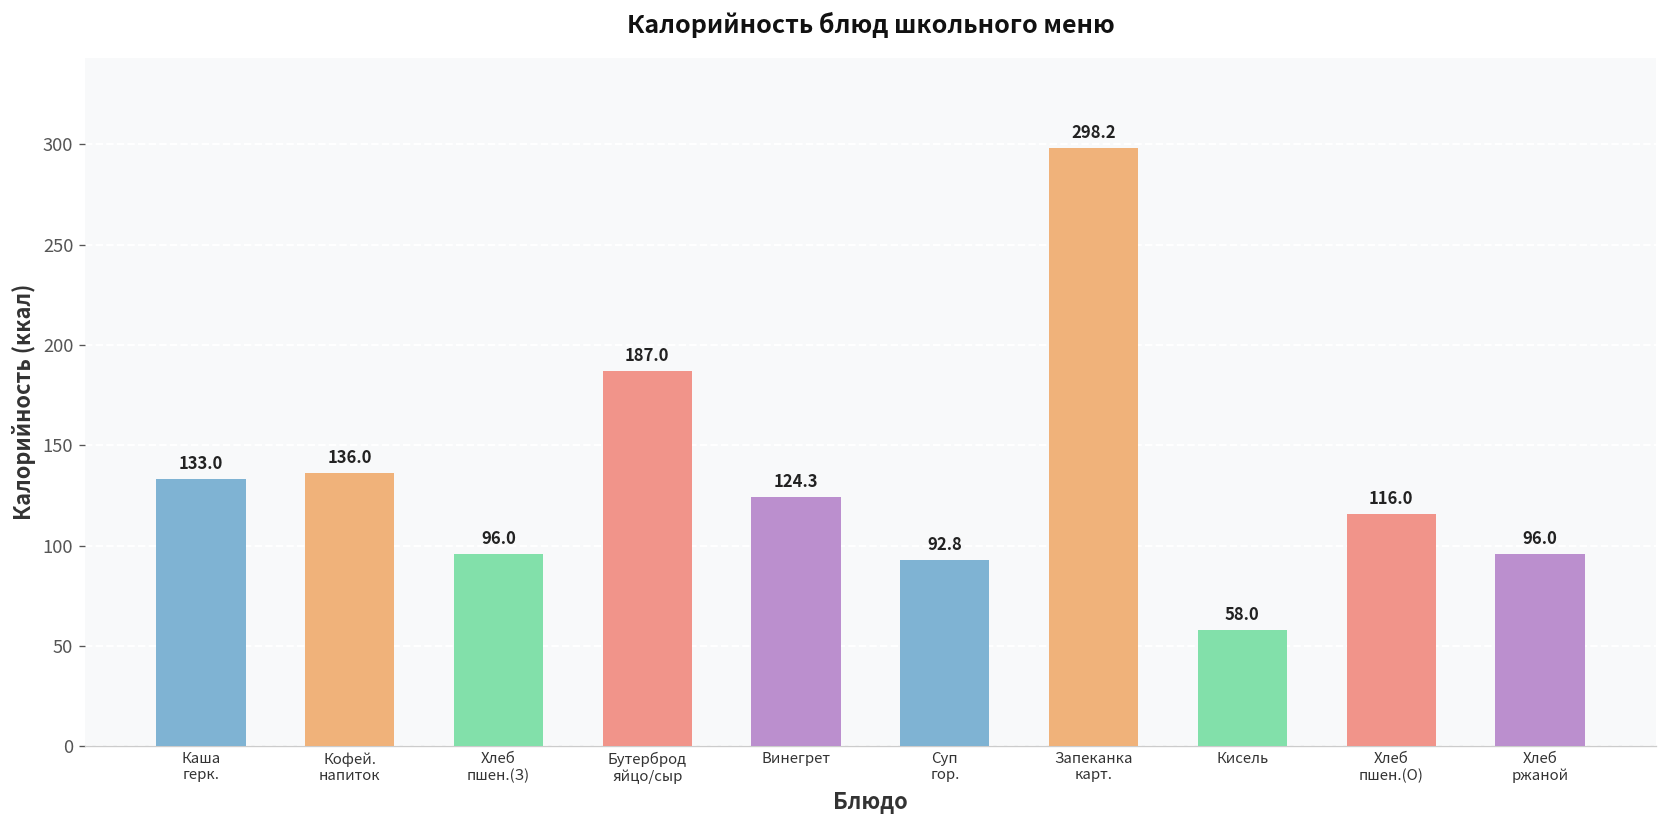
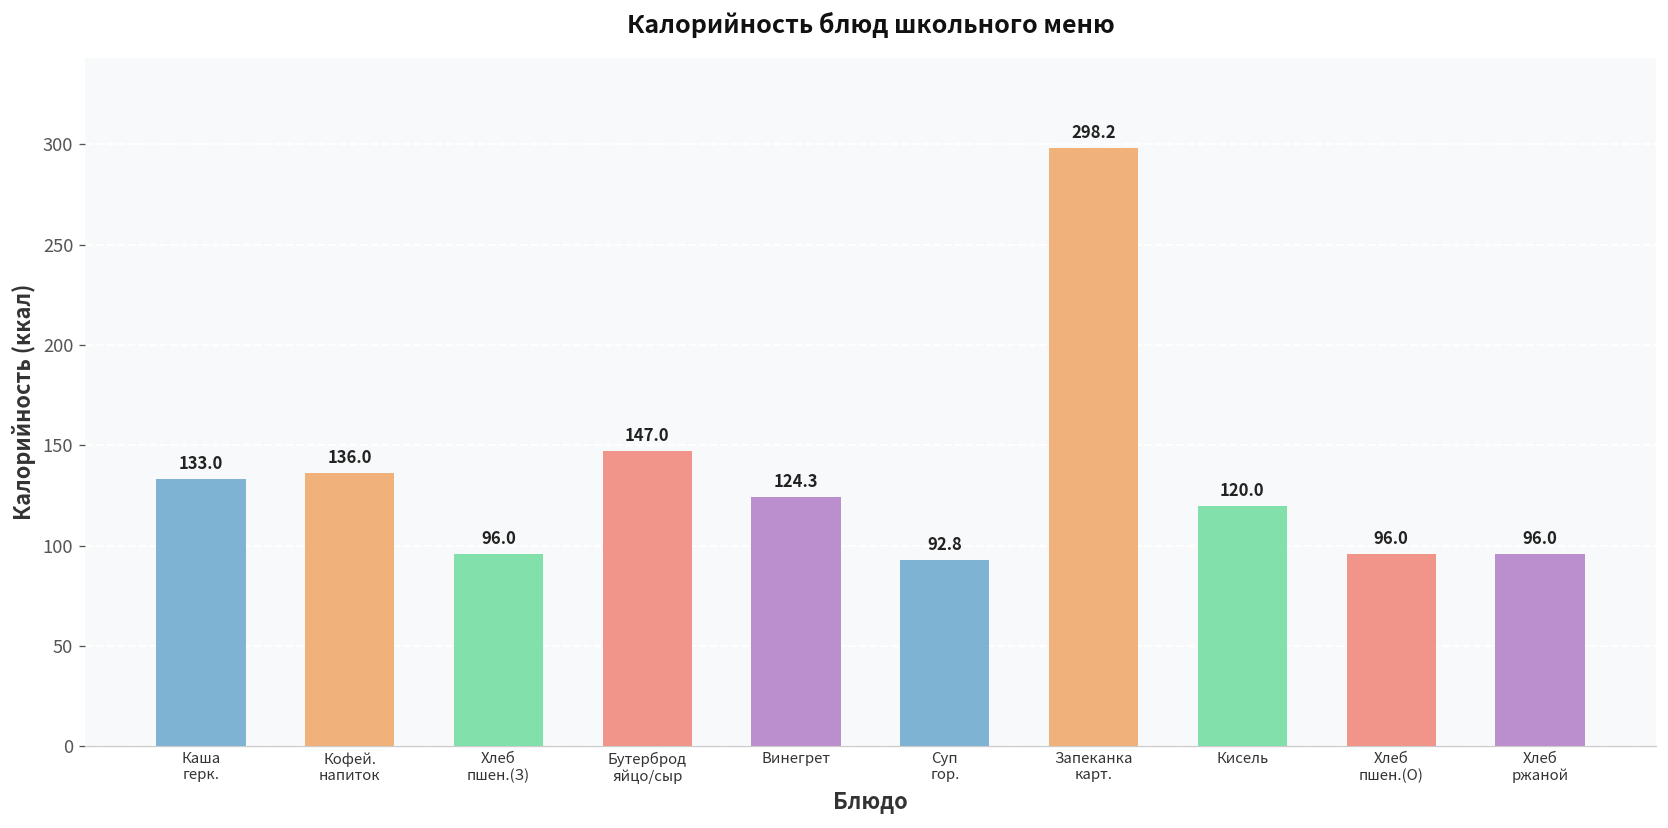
  {
    "Каша герк.": 133.0,
    "Кофей. напиток": 136.0,
    "Хлеб пшен.(З)": 96.0,
-   "Бутерброд яйцо/сыр": 187.0,
+   "Бутерброд яйцо/сыр": 147.0,
    "Винегрет": 124.3,
    "Суп гор.": 92.8,
    "Запеканка карт.": 298.2,
-   "Кисель": 58.0,
-   "Хлеб пшен.(О)": 116.0,
+   "Кисель": 120.0,
+   "Хлеб пшен.(О)": 96.0,
    "Хлеб ржаной": 96.0
  }
